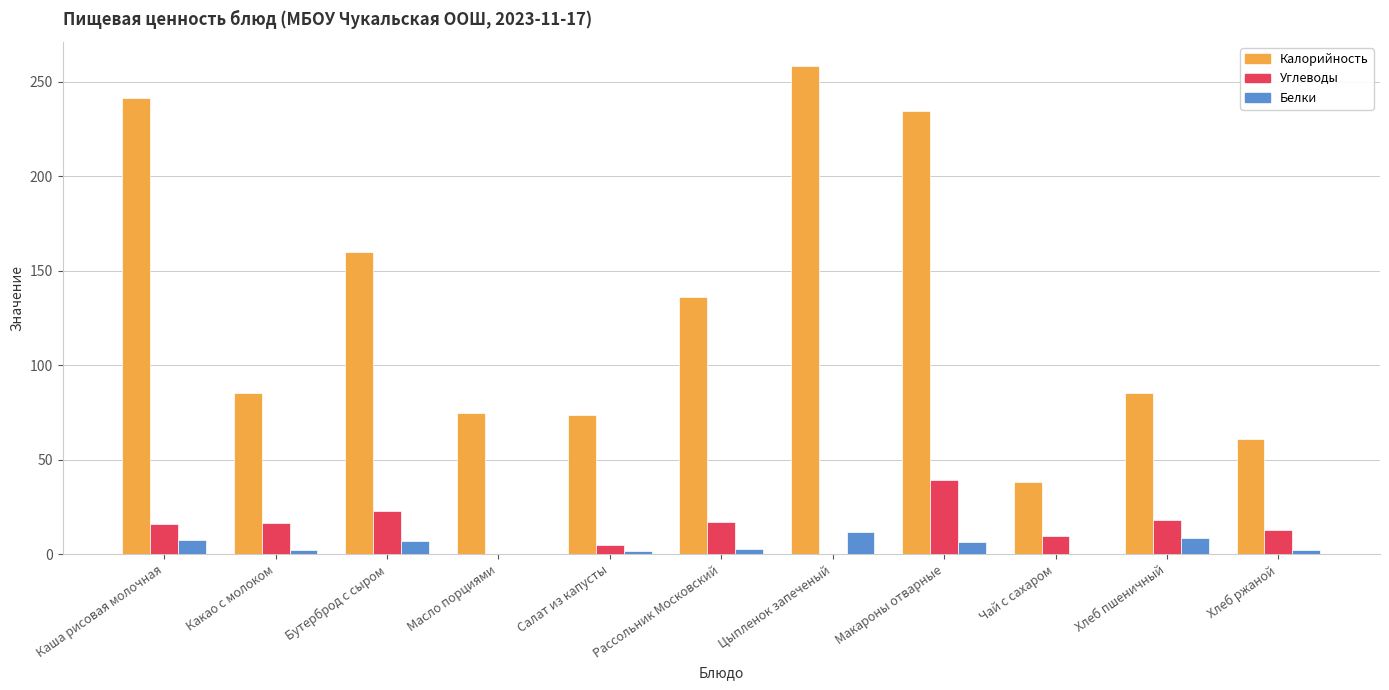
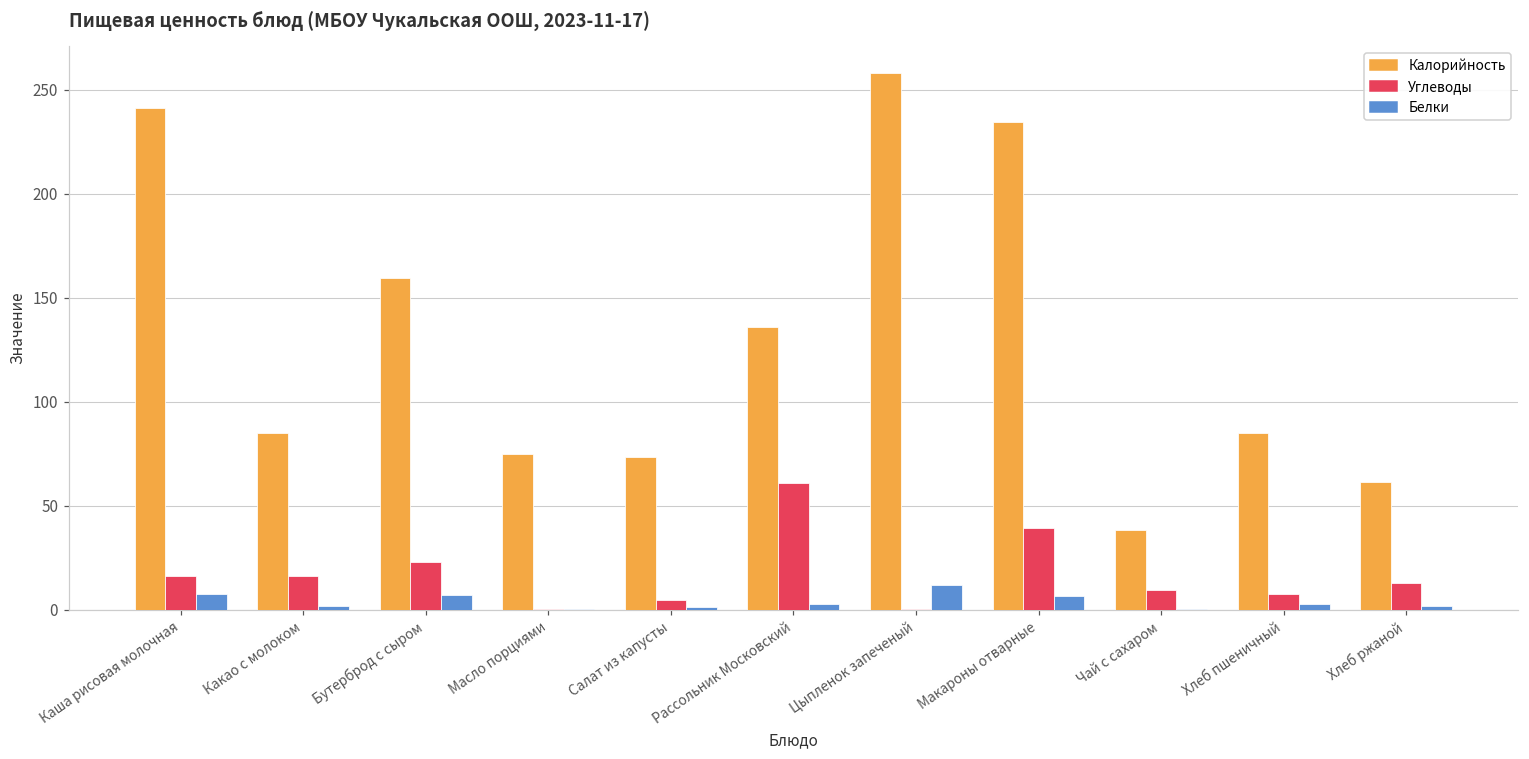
  {
    "Калорийность": {
      "Каша рисовая молочная": 241,
      "Какао с молоком": 85,
      "Бутерброд с сыром": 160,
      "Масло порциями": 75,
      "Салат из капусты": 74,
      "Рассольник Московский": 136,
      "Цыпленок запеченый": 258,
      "Макароны отварные": 235,
      "Чай с сахаром": 38,
      "Хлеб пшеничный": 85,
      "Хлеб ржаной": 61
    },
    "Углеводы": {
      "Каша рисовая молочная": 16,
      "Какао с молоком": 16,
      "Бутерброд с сыром": 23,
      "Салат из капусты": 5,
-     "Рассольник Московский": 17,
+     "Рассольник Московский": 61,
      "Макароны отварные": 39,
      "Чай с сахаром": 10,
-     "Хлеб пшеничный": 18,
+     "Хлеб пшеничный": 7,
      "Хлеб ржаной": 13
    },
    "Белки": {
      "Каша рисовая молочная": 7,
      "Какао с молоком": 2,
      "Бутерброд с сыром": 7,
      "Салат из капусты": 2,
      "Рассольник Московский": 3,
      "Цыпленок запеченый": 12,
      "Макароны отварные": 6,
-     "Хлеб пшеничный": 9,
+     "Хлеб пшеничный": 3,
      "Хлеб ржаной": 2
    }
  }
